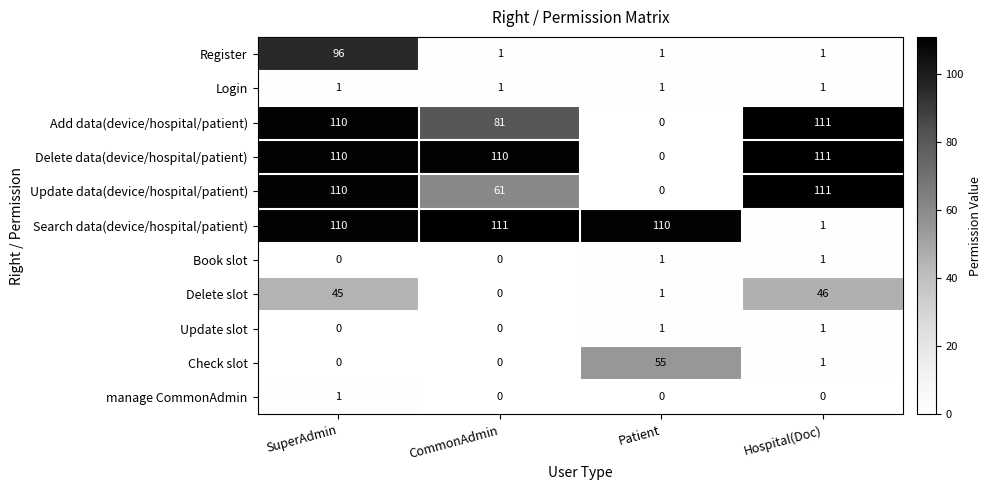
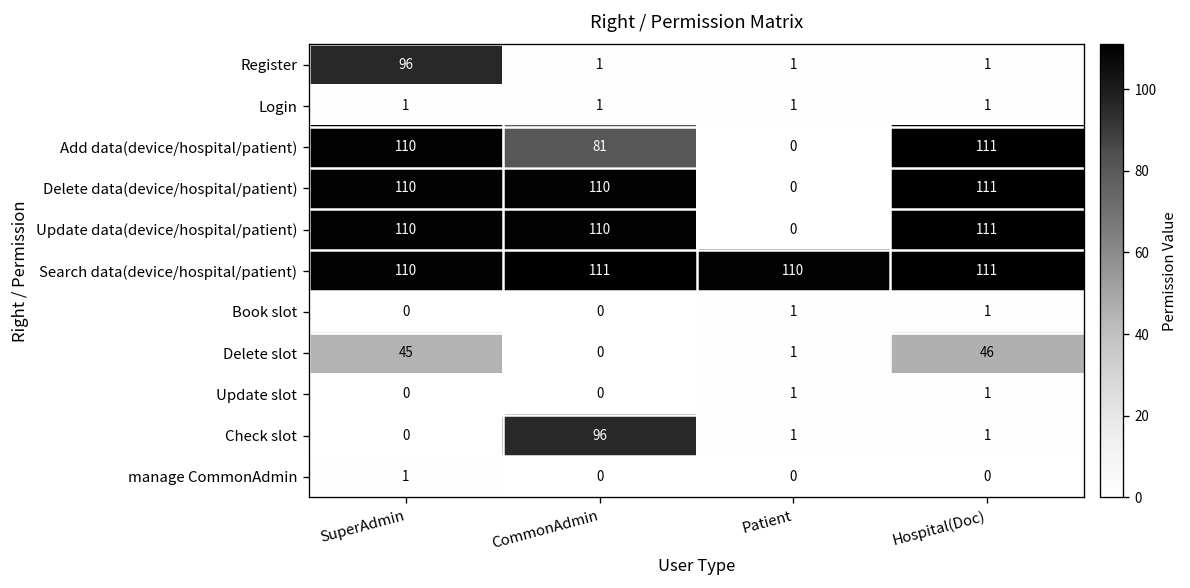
  {
    "Register": {
      "SuperAdmin": 96,
      "CommonAdmin": 1,
      "Patient": 1,
      "Hospital(Doc)": 1
    },
    "Login": {
      "SuperAdmin": 1,
      "CommonAdmin": 1,
      "Patient": 1,
      "Hospital(Doc)": 1
    },
    "Add data(device/hospital/patient)": {
      "SuperAdmin": 110,
      "CommonAdmin": 81,
      "Patient": 0,
      "Hospital(Doc)": 111
    },
    "Delete data(device/hospital/patient)": {
      "SuperAdmin": 110,
      "CommonAdmin": 110,
      "Patient": 0,
      "Hospital(Doc)": 111
    },
    "Update data(device/hospital/patient)": {
      "SuperAdmin": 110,
-     "CommonAdmin": 61,
+     "CommonAdmin": 110,
      "Patient": 0,
      "Hospital(Doc)": 111
    },
    "Search data(device/hospital/patient)": {
      "SuperAdmin": 110,
      "CommonAdmin": 111,
      "Patient": 110,
-     "Hospital(Doc)": 1
+     "Hospital(Doc)": 111
    },
    "Book slot": {
      "SuperAdmin": 0,
      "CommonAdmin": 0,
      "Patient": 1,
      "Hospital(Doc)": 1
    },
    "Delete slot": {
      "SuperAdmin": 45,
      "CommonAdmin": 0,
      "Patient": 1,
      "Hospital(Doc)": 46
    },
    "Update slot": {
      "SuperAdmin": 0,
      "CommonAdmin": 0,
      "Patient": 1,
      "Hospital(Doc)": 1
    },
    "Check slot": {
      "SuperAdmin": 0,
-     "CommonAdmin": 0,
-     "Patient": 55,
+     "CommonAdmin": 96,
+     "Patient": 1,
      "Hospital(Doc)": 1
    },
    "manage CommonAdmin": {
      "SuperAdmin": 1,
      "CommonAdmin": 0,
      "Patient": 0,
      "Hospital(Doc)": 0
    }
  }
